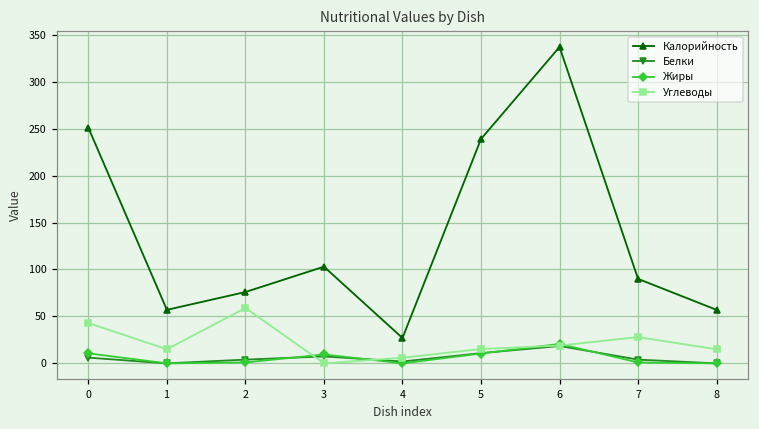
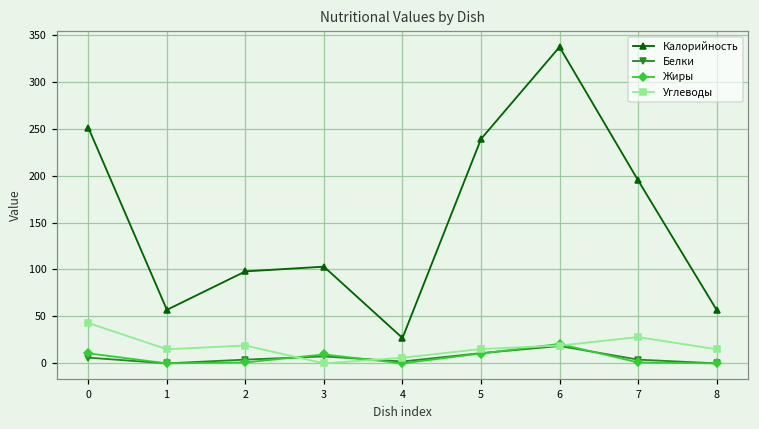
  {
    "Калорийность": {
      "0": 250,
      "1": 60,
-     "2": 80,
+     "2": 100,
      "3": 100,
      "4": 30,
      "5": 240,
      "6": 340,
-     "7": 90,
+     "7": 200,
      "8": 60
    },
    "Белки": {
      "0": 10,
      "2": 0,
      "7": 0
    },
    "Жиры": {
      "0": 10,
      "2": 0,
      "7": 0
    },
    "Углеводы": {
      "0": 40,
      "1": 20,
-     "2": 60,
+     "2": 20,
      "3": 0,
      "4": 10,
      "5": 20,
      "7": 30,
      "8": 20
    }
  }
